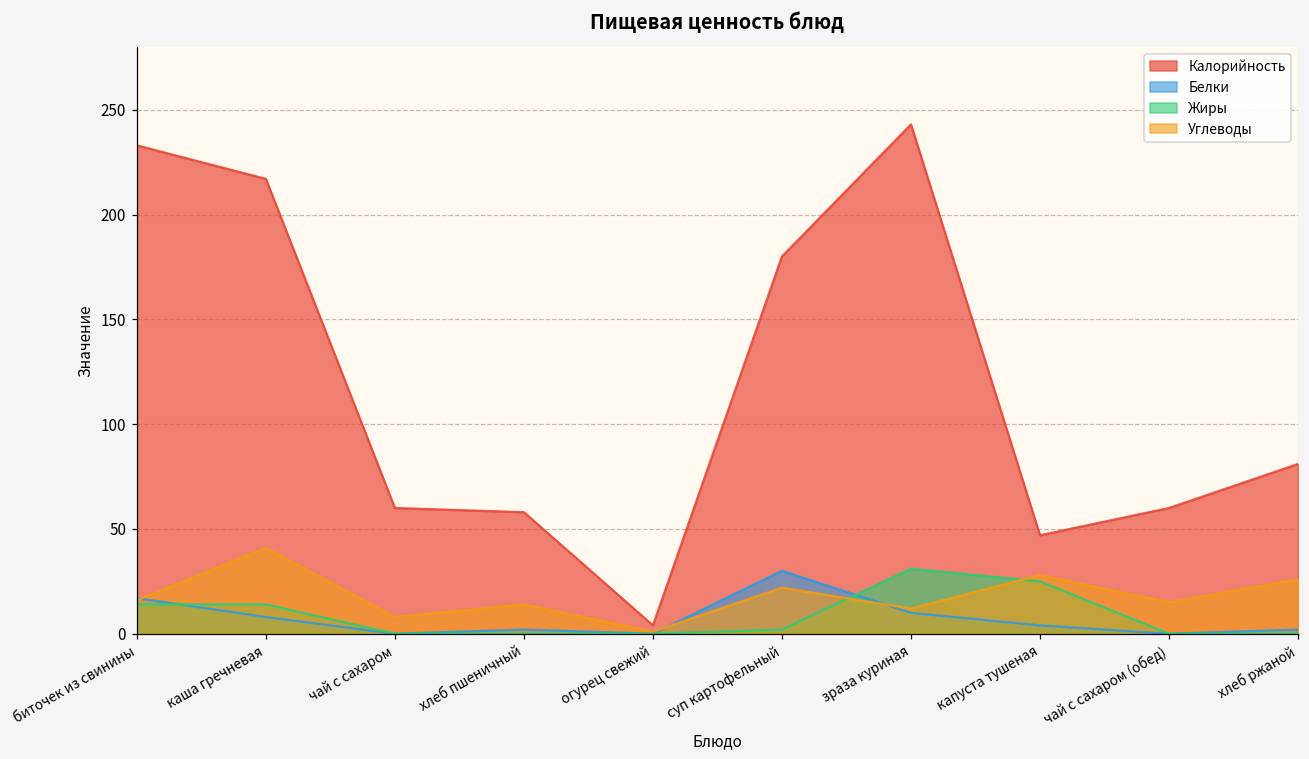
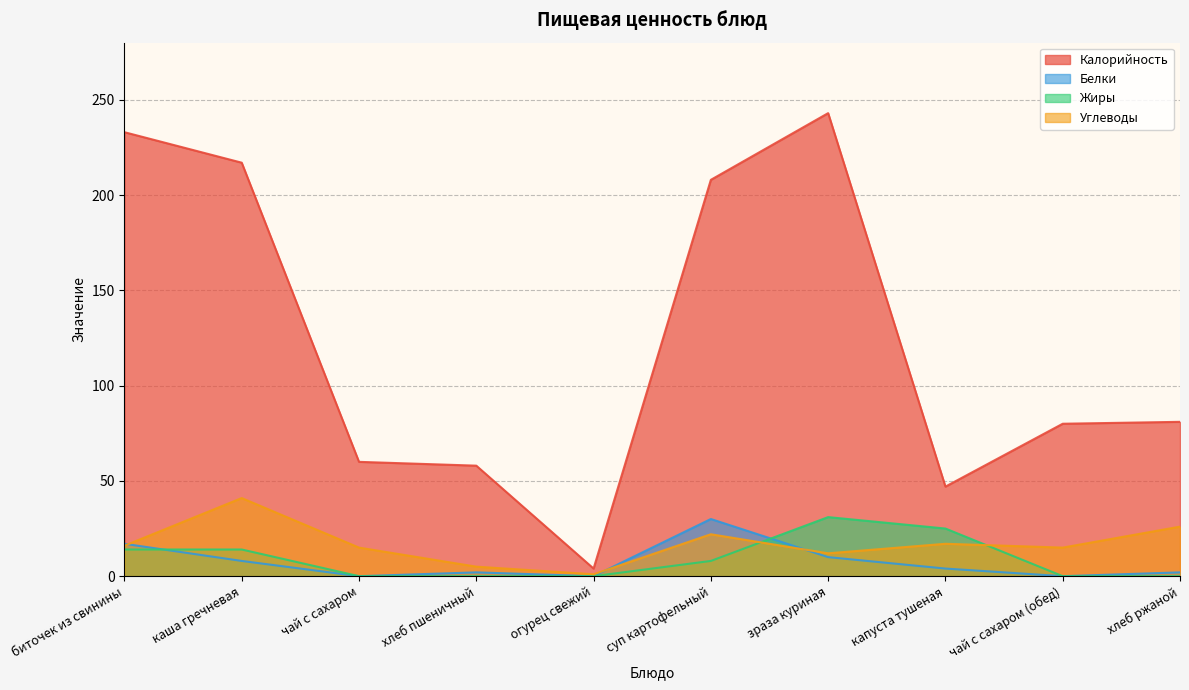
  {
    "Калорийность": {
      "биточек из свинины": 233,
      "каша гречневая": 217,
      "чай с сахаром": 60,
      "хлеб пшеничный": 58,
      "огурец свежий": 4,
-     "суп картофельный": 180,
+     "суп картофельный": 208,
      "зраза куриная": 243,
      "капуста тушеная": 47,
-     "чай с сахаром (обед)": 60,
+     "чай с сахаром (обед)": 80,
      "хлеб ржаной": 81
    },
    "Белки": {
      "каша гречневая": 8,
      "хлеб пшеничный": 2,
      "суп картофельный": 30,
      "зраза куриная": 10,
      "капуста тушеная": 4,
      "хлеб ржаной": 2
    },
    "Жиры": {
      "биточек из свинины": 14,
      "каша гречневая": 14,
      "хлеб пшеничный": 0,
-     "суп картофельный": 2,
+     "суп картофельный": 8,
      "зраза куриная": 31,
      "капуста тушеная": 25,
      "хлеб ржаной": 0
    },
    "Углеводы": {
      "каша гречневая": 41,
-     "чай с сахаром": 8,
-     "хлеб пшеничный": 14,
+     "чай с сахаром": 15,
+     "хлеб пшеничный": 5,
      "суп картофельный": 22,
      "зраза куриная": 12,
-     "капуста тушеная": 28,
+     "капуста тушеная": 17,
      "чай с сахаром (обед)": 15,
      "хлеб ржаной": 26
    }
  }
